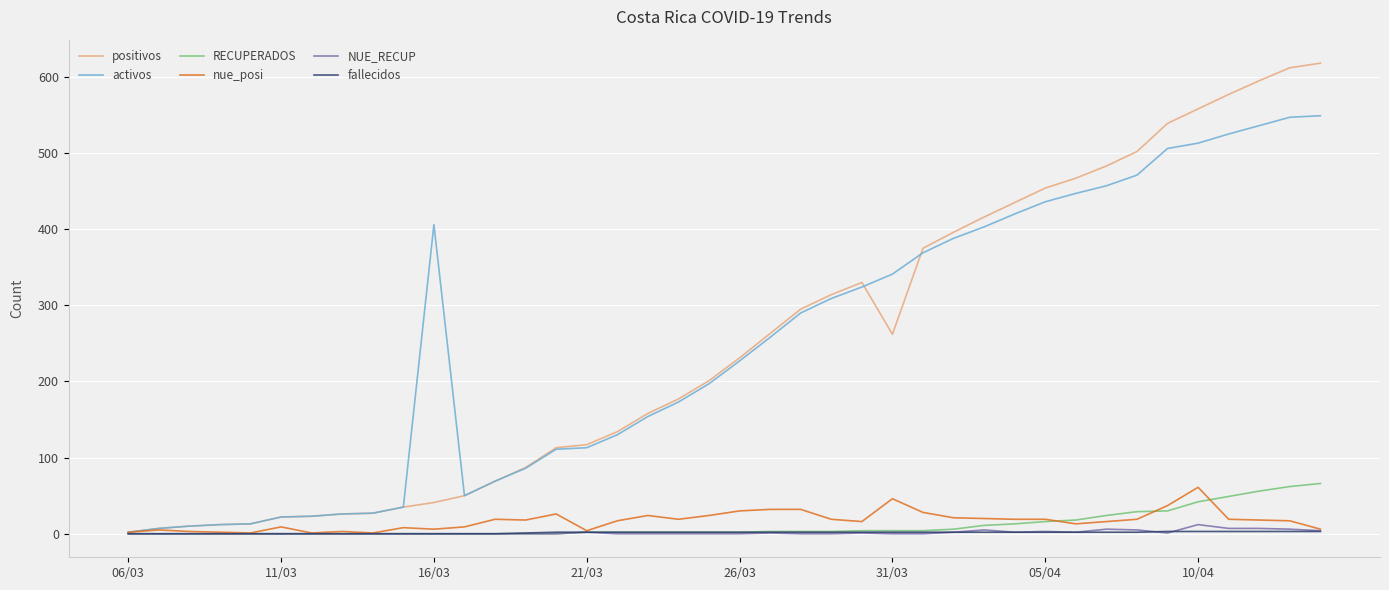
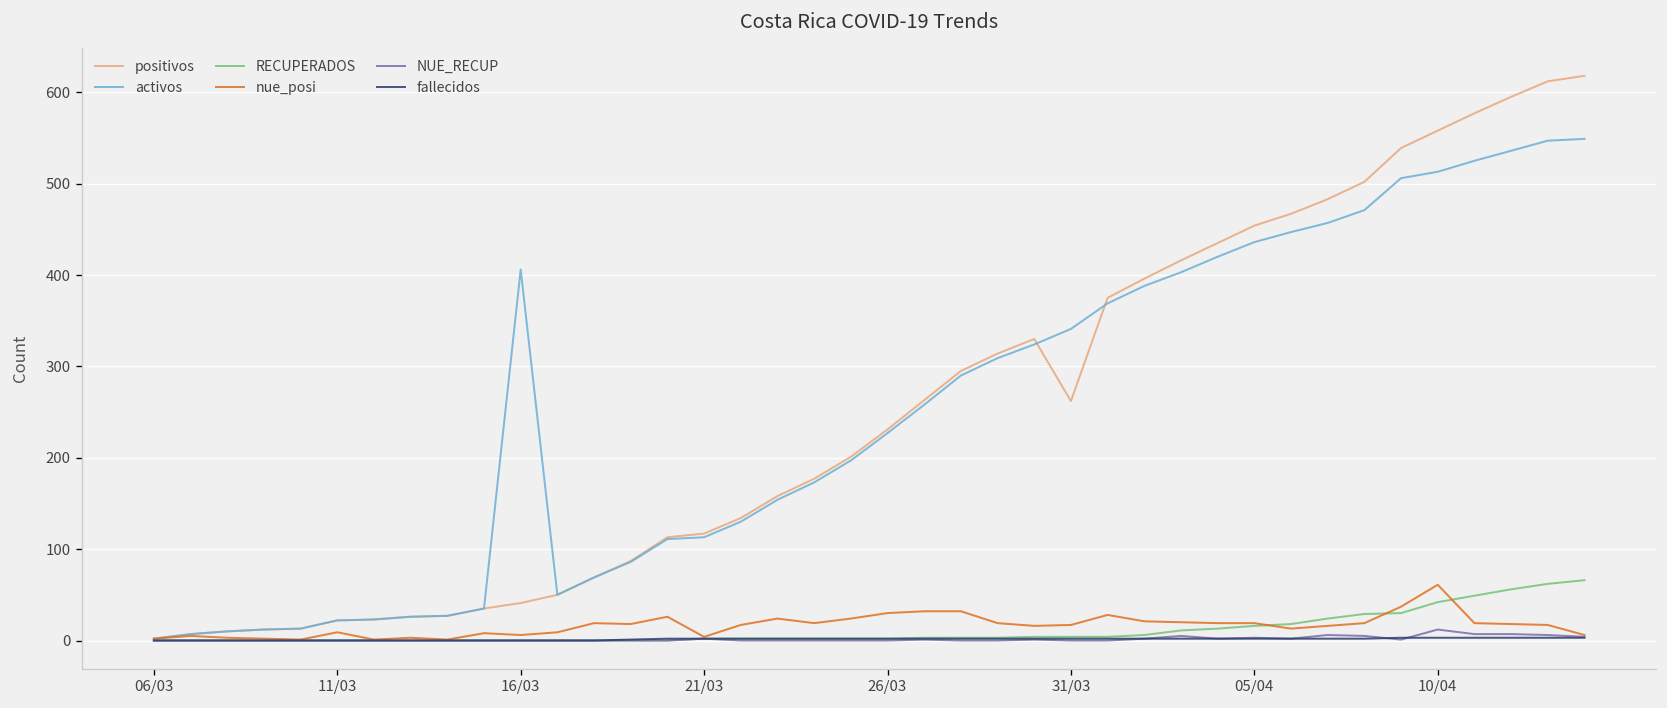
  {
    "positivos": {
      "16/03": 40,
      "21/03": 120,
      "26/03": 230,
      "31/03": 260,
      "05/04": 450,
      "10/04": 560
    },
    "activos": {
      "16/03": 410,
      "21/03": 110,
      "26/03": 230,
      "31/03": 340,
      "05/04": 440,
      "10/04": 510
    },
    "RECUPERADOS": {
      "10/04": 40
    },
    "nue_posi": {
      "11/03": 10,
      "16/03": 10,
      "26/03": 30,
-     "31/03": 50,
+     "31/03": 20,
      "10/04": 60
    },
    "NUE_RECUP": {
      "10/04": 10
    },
    "fallecidos": {
      "10/04": 0
    }
  }
